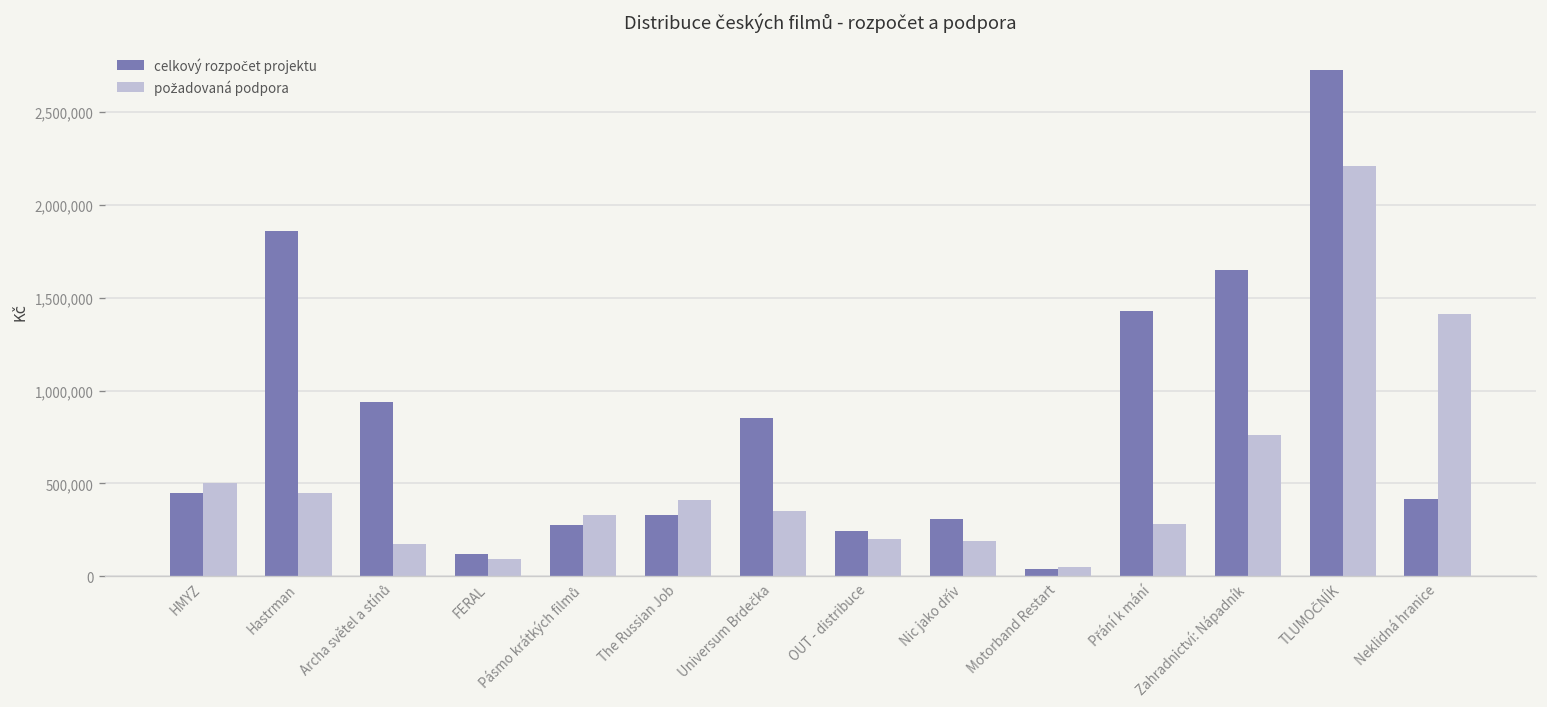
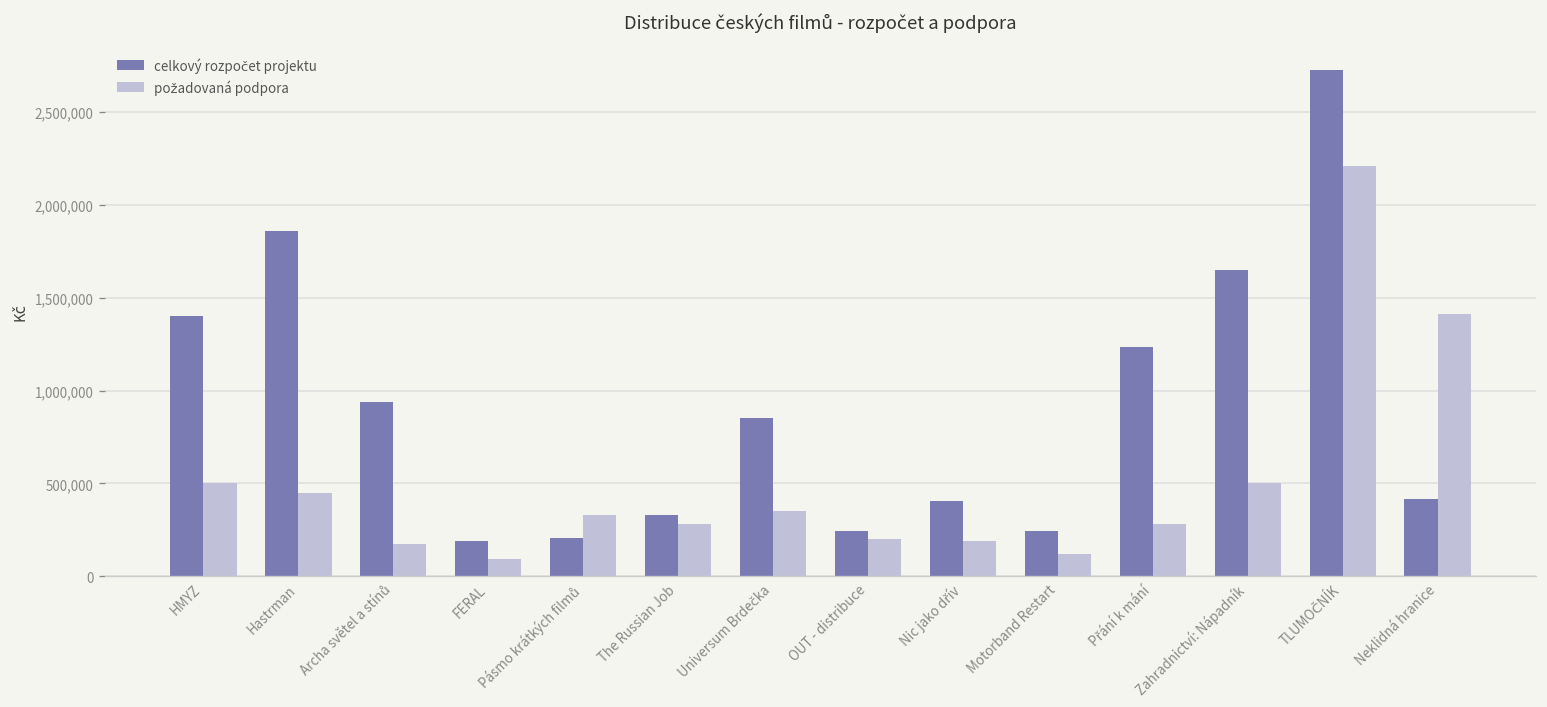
  {
    "celkový rozpočet projektu": {
-     "HMYZ": "450,000",
+     "HMYZ": "1,400,000",
      "Hastrman": "1,860,000",
      "Archa světel a stínů": "940,000",
-     "FERAL": "120,000",
-     "Pásmo krátkých filmů": "280,000",
+     "FERAL": "190,000",
+     "Pásmo krátkých filmů": "210,000",
      "The Russian Job": "330,000",
      "Universum Brdečka": "850,000",
      "OUT - distribuce": "240,000",
-     "Nic jako dřív": "310,000",
-     "Motorband Restart": "40,000",
-     "Přání k mání": "1,430,000",
+     "Nic jako dřív": "400,000",
+     "Motorband Restart": "240,000",
+     "Přání k mání": "1,230,000",
      "Zahradnictví: Nápadník": "1,650,000",
      "TLUMOČNÍK": "2,720,000",
      "Neklidná hranice": "420,000"
    },
    "požadovaná podpora": {
      "HMYZ": "500,000",
      "Hastrman": "450,000",
      "Archa světel a stínů": "170,000",
      "FERAL": "100,000",
      "Pásmo krátkých filmů": "330,000",
-     "The Russian Job": "410,000",
+     "The Russian Job": "280,000",
      "Universum Brdečka": "350,000",
      "OUT - distribuce": "200,000",
      "Nic jako dřív": "190,000",
-     "Motorband Restart": "50,000",
+     "Motorband Restart": "120,000",
      "Přání k mání": "280,000",
-     "Zahradnictví: Nápadník": "760,000",
+     "Zahradnictví: Nápadník": "500,000",
      "TLUMOČNÍK": "2,210,000",
      "Neklidná hranice": "1,410,000"
    }
  }
